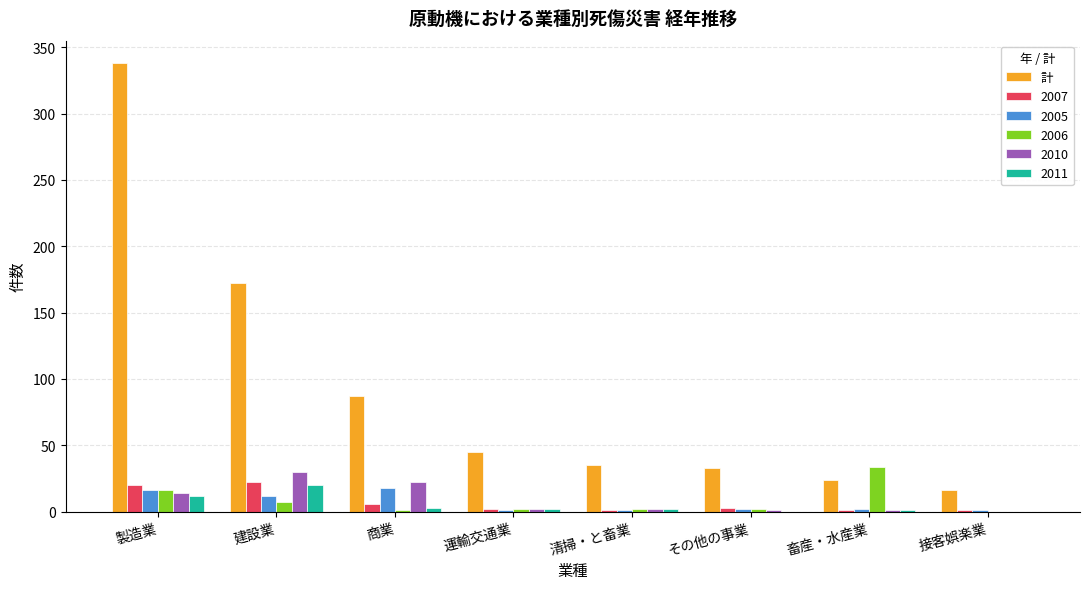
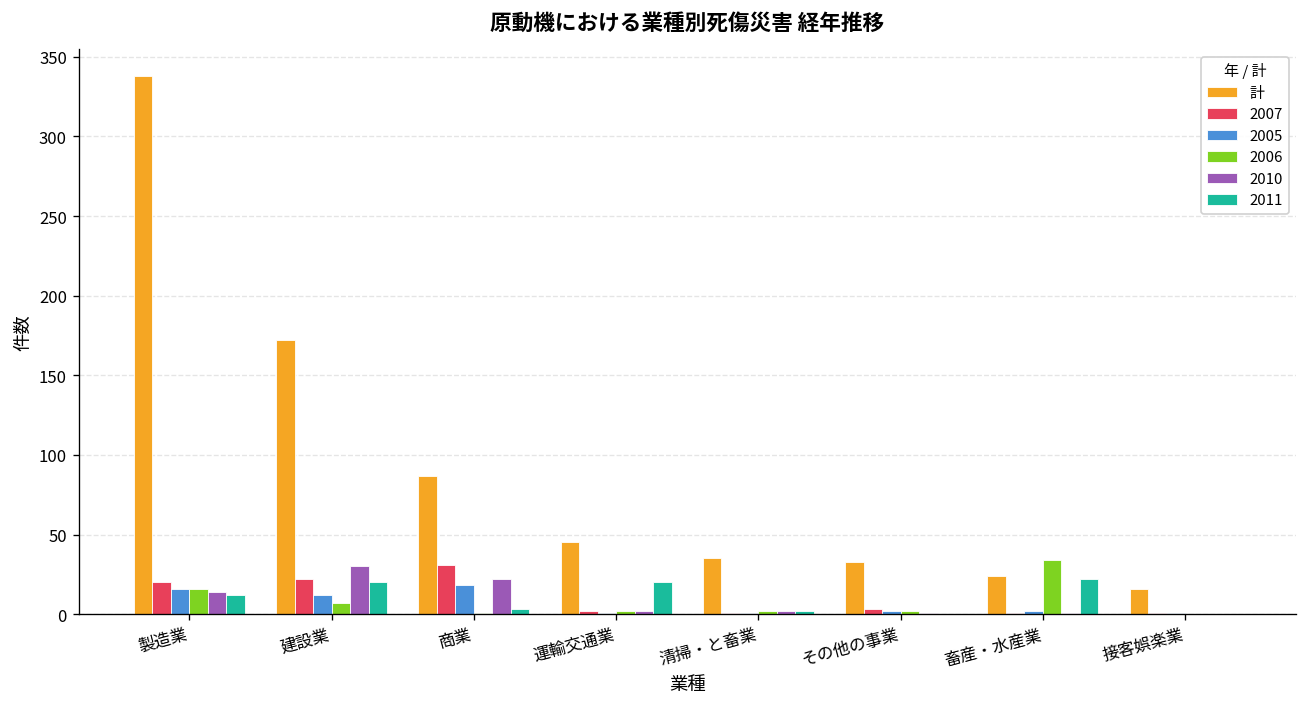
  {
    "計": {
      "製造業": 338,
      "建設業": 172,
      "商業": 87,
      "運輸交通業": 45,
      "清掃・と畜業": 35,
      "その他の事業": 33,
      "畜産・水産業": 24,
      "接客娯楽業": 16
    },
    "2007": {
      "製造業": 20,
      "建設業": 22,
-     "商業": 6,
+     "商業": 31,
      "運輸交通業": 2,
      "その他の事業": 3
    },
    "2005": {
      "製造業": 16,
      "建設業": 12,
      "商業": 18,
      "その他の事業": 2,
      "畜産・水産業": 2
    },
    "2006": {
      "製造業": 16,
      "建設業": 7,
      "運輸交通業": 2,
      "清掃・と畜業": 2,
      "その他の事業": 2,
      "畜産・水産業": 34,
      "接客娯楽業": 0
    },
    "2010": {
      "製造業": 14,
      "建設業": 30,
      "商業": 22,
      "運輸交通業": 2,
      "清掃・と畜業": 2,
      "接客娯楽業": 0
    },
    "2011": {
      "製造業": 12,
      "建設業": 20,
      "商業": 3,
-     "運輸交通業": 2,
+     "運輸交通業": 20,
      "清掃・と畜業": 2,
      "その他の事業": 0,
-     "畜産・水産業": 1,
+     "畜産・水産業": 22,
      "接客娯楽業": 0
    }
  }
